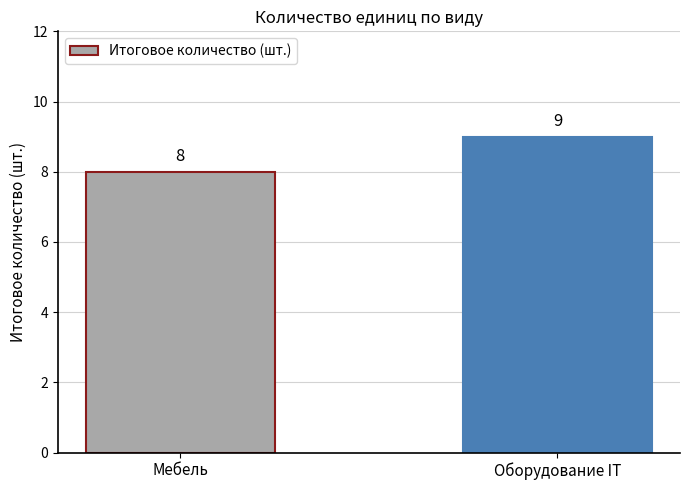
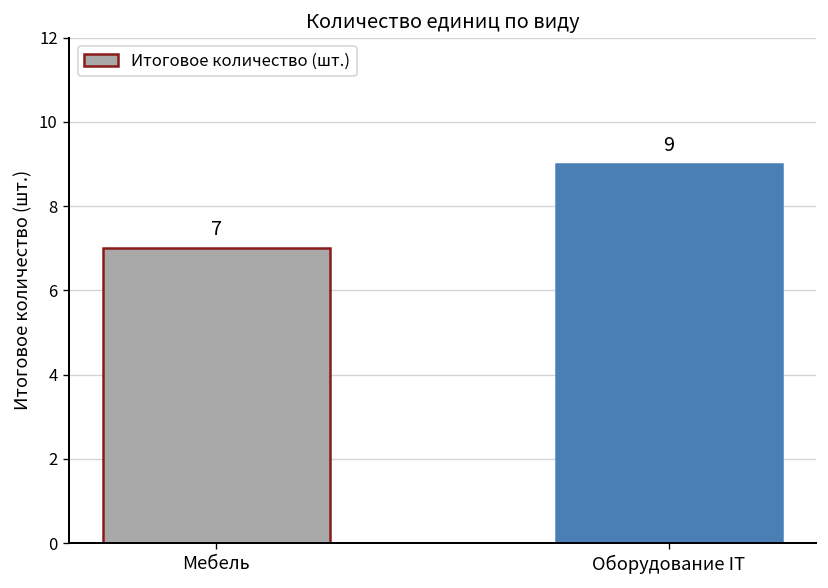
  {
-   "Мебель": 8,
+   "Мебель": 7,
    "Оборудование IT": 9
  }
